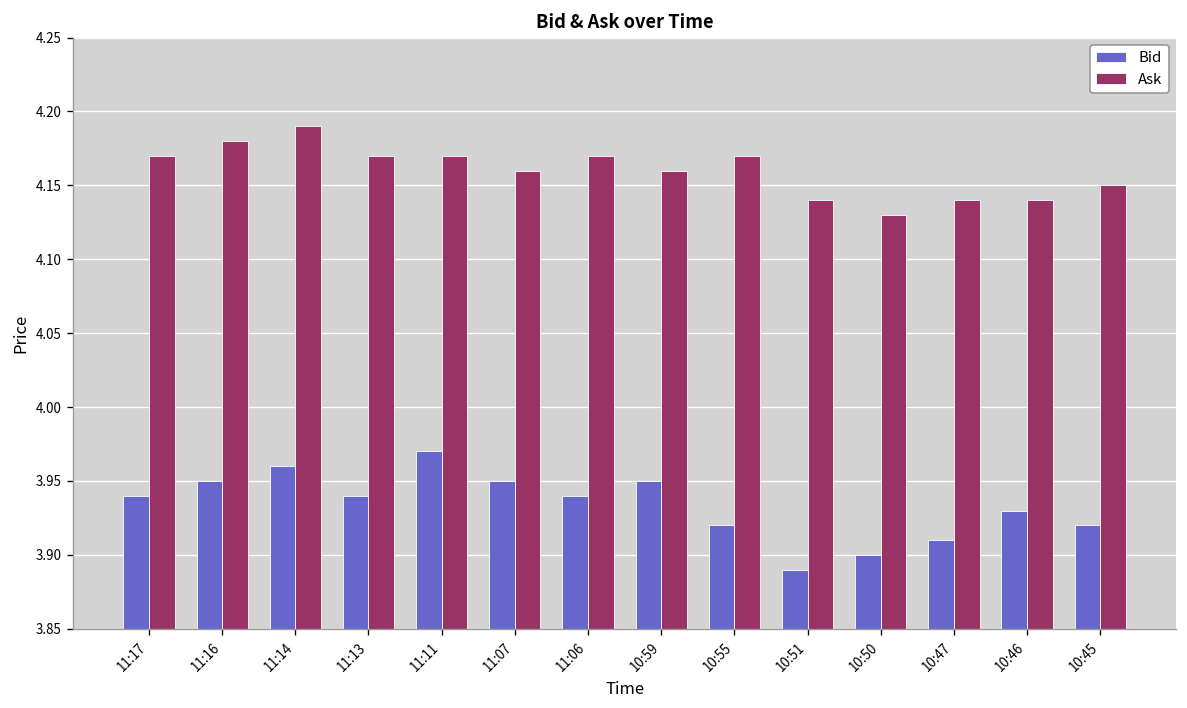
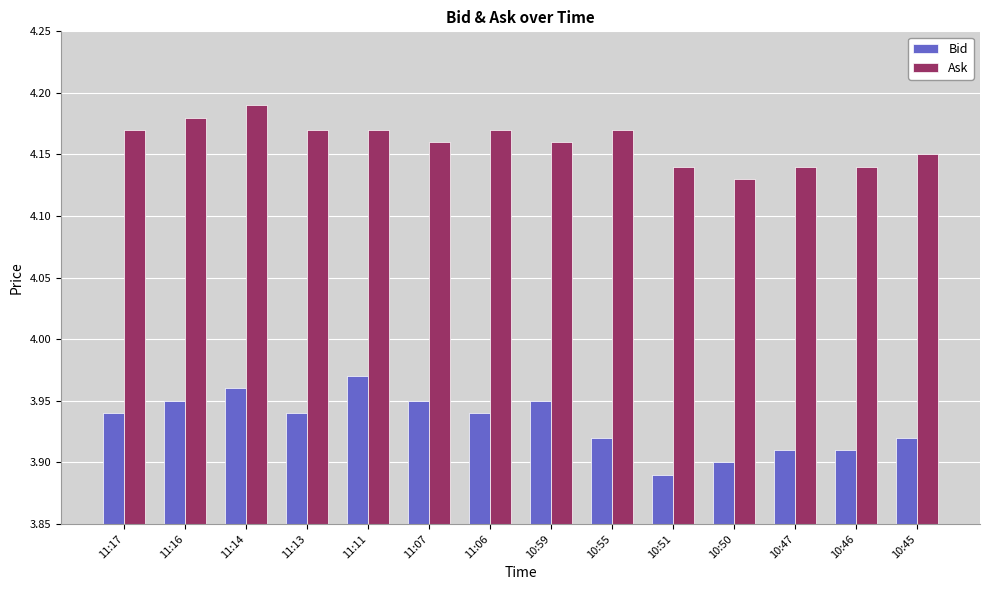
  {
    "Bid": {
      "11:17": 3.94,
      "11:16": 3.95,
      "11:14": 3.96,
      "11:13": 3.94,
      "11:11": 3.97,
      "11:07": 3.95,
      "11:06": 3.94,
      "10:59": 3.95,
      "10:55": 3.92,
      "10:51": 3.89,
      "10:50": 3.90,
      "10:47": 3.91,
-     "10:46": 3.93,
+     "10:46": 3.91,
      "10:45": 3.92
    },
    "Ask": {
      "11:17": 4.17,
      "11:16": 4.18,
      "11:14": 4.19,
      "11:13": 4.17,
      "11:11": 4.17,
      "11:07": 4.16,
      "11:06": 4.17,
      "10:59": 4.16,
      "10:55": 4.17,
      "10:51": 4.14,
      "10:50": 4.13,
      "10:47": 4.14,
      "10:46": 4.14,
      "10:45": 4.15
    }
  }
